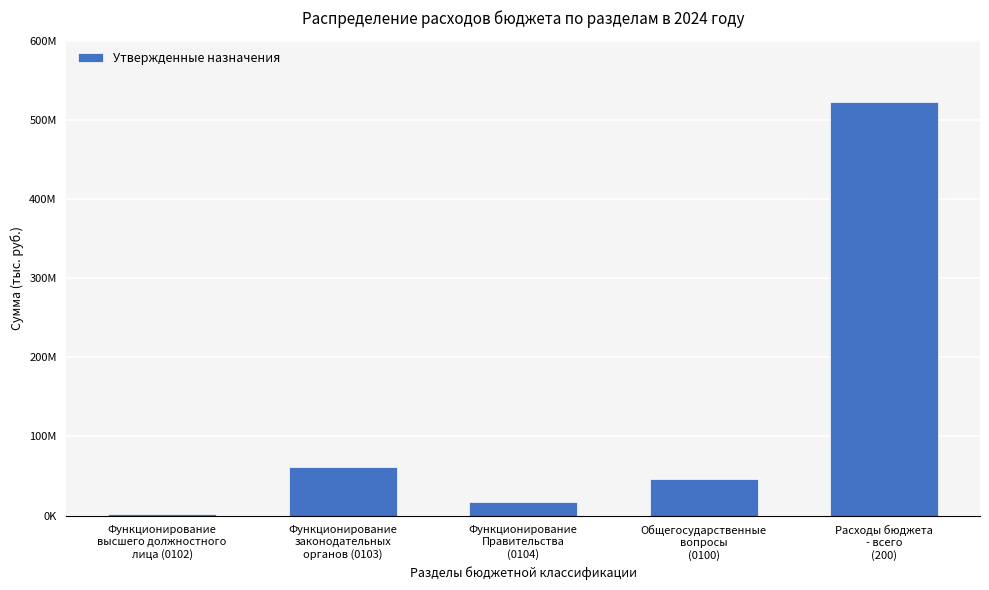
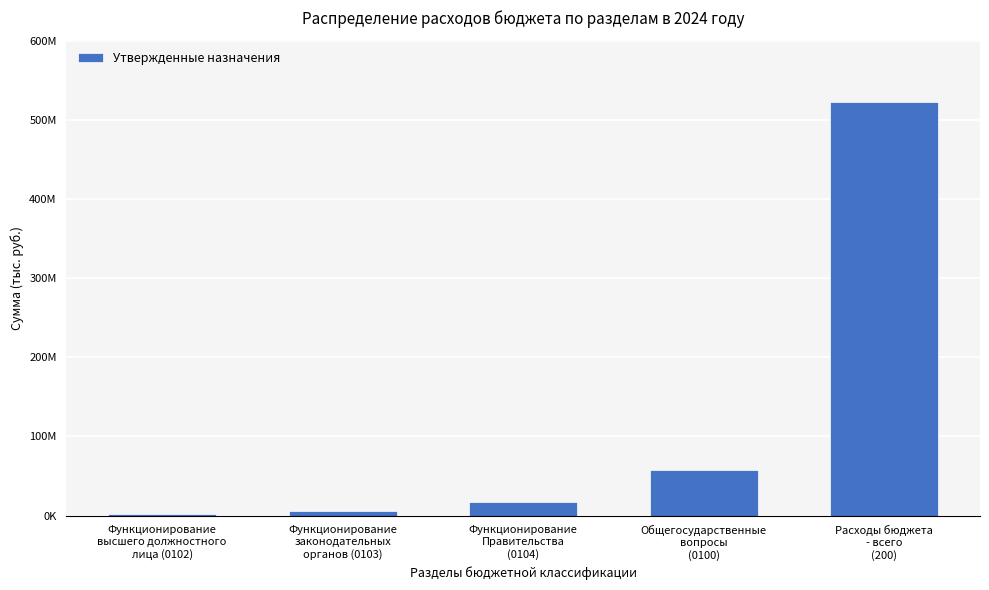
  {
-   "Функционирование законодательных органов (0103)": 60000000,
+   "Функционирование законодательных органов (0103)": 10000000,
    "Функционирование Правительства (0104)": 20000000,
-   "Общегосударственные вопросы (0100)": 50000000,
+   "Общегосударственные вопросы (0100)": 60000000,
    "Расходы бюджета - всего (200)": 520000000
  }
